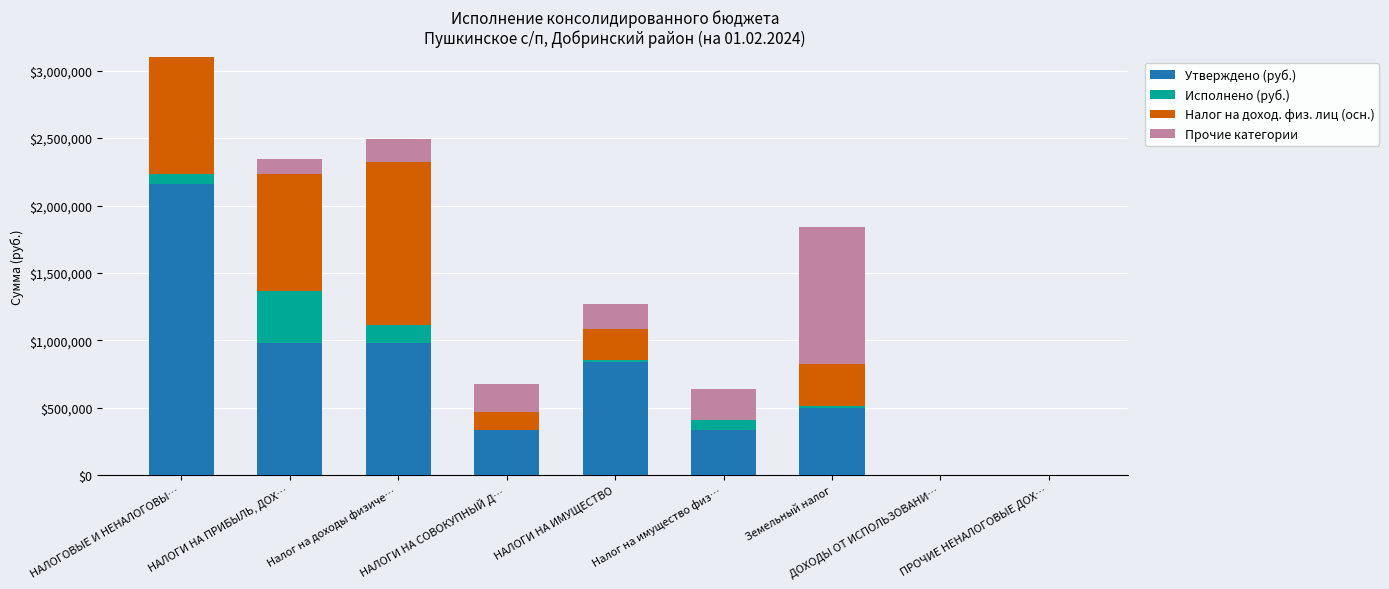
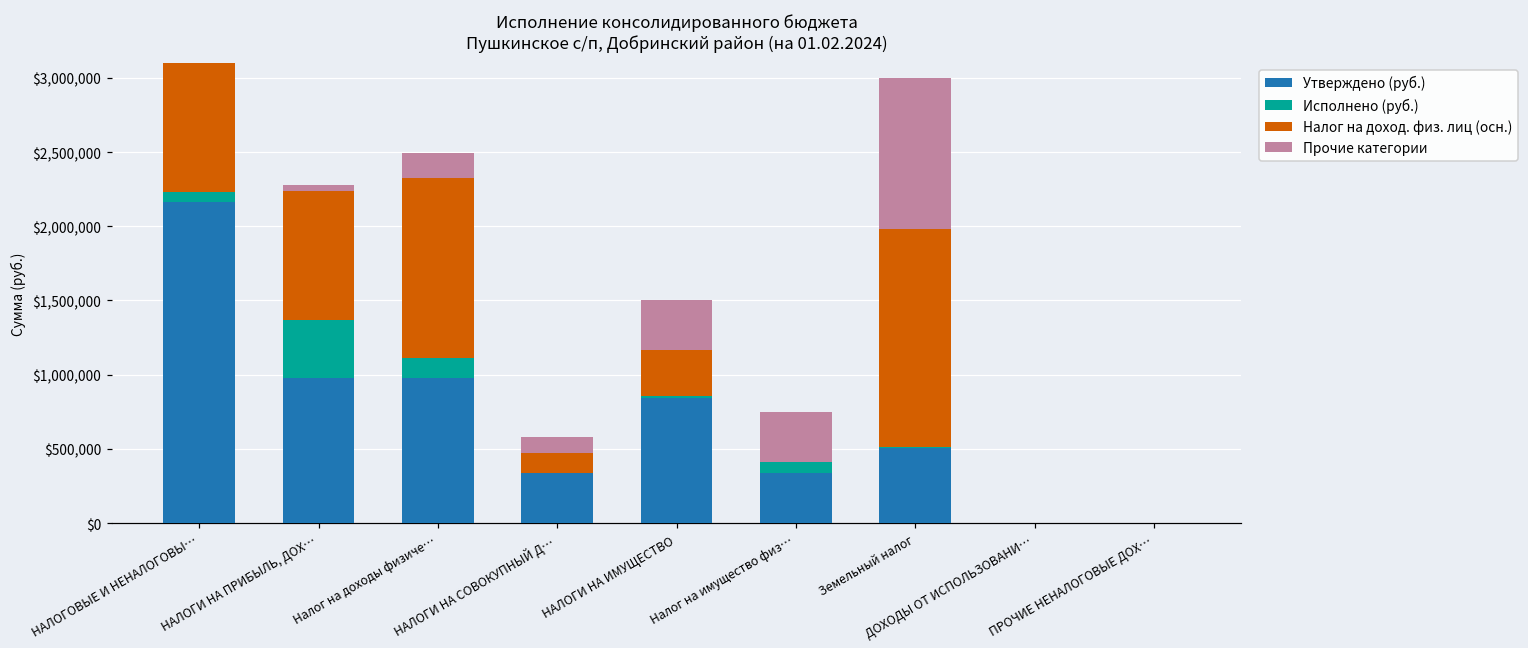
  {
    "Утверждено (руб.)": {
      "НАЛОГОВЫЕ И НЕНАЛОГОВЫ…": "$2,160,000",
      "НАЛОГИ НА ПРИБЫЛЬ, ДОХ…": "$980,000",
      "Налог на доходы физиче…": "$980,000",
      "НАЛОГИ НА СОВОКУПНЫЙ Д…": "$340,000",
      "НАЛОГИ НА ИМУЩЕСТВО": "$840,000",
      "Налог на имущество физ…": "$340,000",
      "Земельный налог": "$500,000",
      "ДОХОДЫ ОТ ИСПОЛЬЗОВАНИ…": "$0",
      "ПРОЧИЕ НЕНАЛОГОВЫЕ ДОХ…": "$0"
    },
    "Исполнено (руб.)": {
      "НАЛОГОВЫЕ И НЕНАЛОГОВЫ…": "$70,000",
      "НАЛОГИ НА ПРИБЫЛЬ, ДОХ…": "$390,000",
      "Налог на доходы физиче…": "$130,000",
      "НАЛОГИ НА СОВОКУПНЫЙ Д…": "$0",
      "Налог на имущество физ…": "$70,000"
    },
    "Налог на доход. физ. лиц (осн.)": {
      "НАЛОГОВЫЕ И НЕНАЛОГОВЫ…": "$870,000",
      "НАЛОГИ НА ПРИБЫЛЬ, ДОХ…": "$870,000",
      "Налог на доходы физиче…": "$1,210,000",
      "НАЛОГИ НА СОВОКУПНЫЙ Д…": "$130,000",
-     "НАЛОГИ НА ИМУЩЕСТВО": "$230,000",
+     "НАЛОГИ НА ИМУЩЕСТВО": "$310,000",
      "Налог на имущество физ…": "$0",
-     "Земельный налог": "$310,000",
+     "Земельный налог": "$1,470,000",
      "ДОХОДЫ ОТ ИСПОЛЬЗОВАНИ…": "$0",
      "ПРОЧИЕ НЕНАЛОГОВЫЕ ДОХ…": "$0"
    },
    "Прочие категории": {
      "НАЛОГОВЫЕ И НЕНАЛОГОВЫ…": "$0",
-     "НАЛОГИ НА ПРИБЫЛЬ, ДОХ…": "$110,000",
+     "НАЛОГИ НА ПРИБЫЛЬ, ДОХ…": "$40,000",
      "Налог на доходы физиче…": "$170,000",
-     "НАЛОГИ НА СОВОКУПНЫЙ Д…": "$210,000",
-     "НАЛОГИ НА ИМУЩЕСТВО": "$190,000",
-     "Налог на имущество физ…": "$230,000",
+     "НАЛОГИ НА СОВОКУПНЫЙ Д…": "$110,000",
+     "НАЛОГИ НА ИМУЩЕСТВО": "$330,000",
+     "Налог на имущество физ…": "$340,000",
      "Земельный налог": "$1,020,000",
      "ДОХОДЫ ОТ ИСПОЛЬЗОВАНИ…": "$0",
      "ПРОЧИЕ НЕНАЛОГОВЫЕ ДОХ…": "$0"
    }
  }
